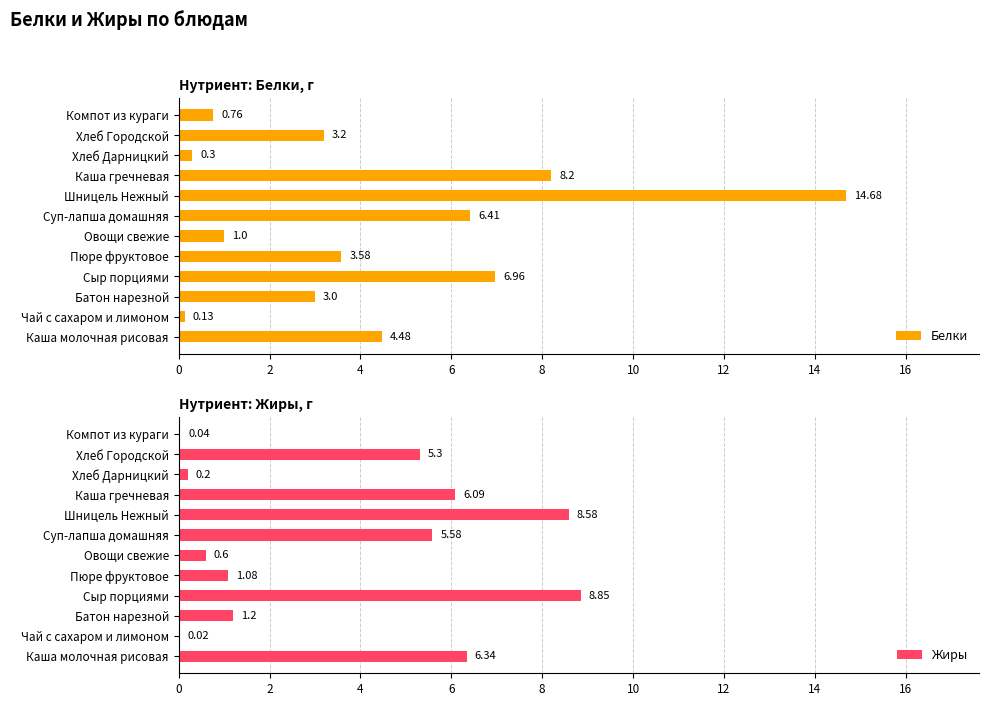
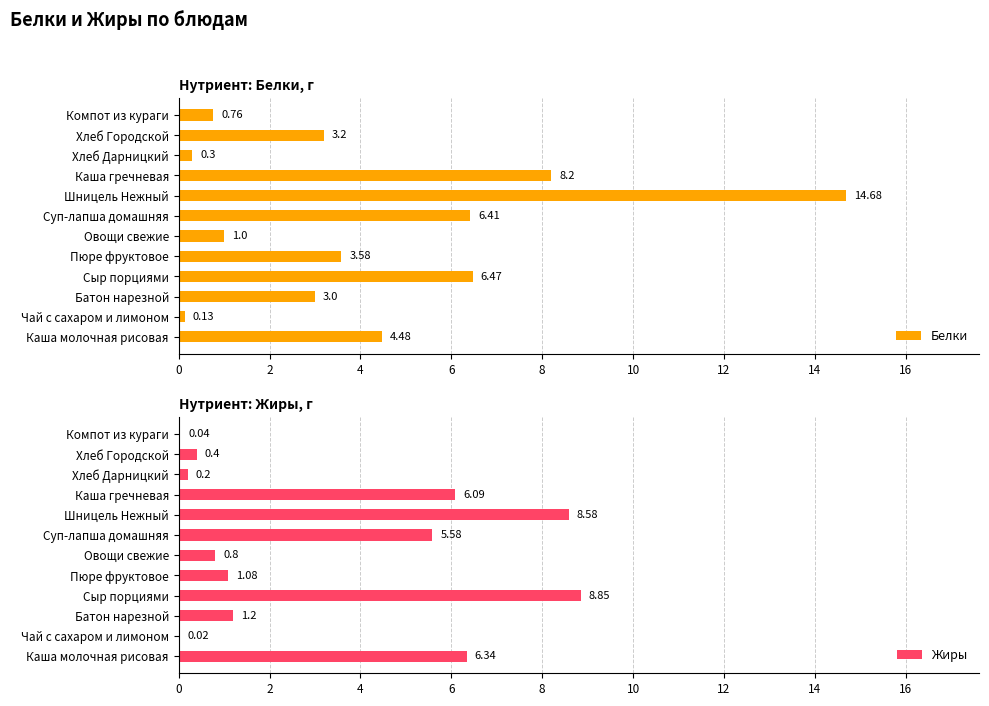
  {
    "Нутриент: Белки, г": {
      "Компот из кураги": 0.76,
      "Хлеб Городской": 3.2,
      "Хлеб Дарницкий": 0.3,
      "Каша гречневая": 8.2,
      "Шницель Нежный": 14.68,
      "Суп-лапша домашняя": 6.41,
      "Овощи свежие": 1.0,
      "Пюре фруктовое": 3.58,
-     "Сыр порциями": 6.96,
+     "Сыр порциями": 6.47,
      "Батон нарезной": 3.0,
      "Чай с сахаром и лимоном": 0.13,
      "Каша молочная рисовая": 4.48
    },
    "Нутриент: Жиры, г": {
      "Компот из кураги": 0.04,
-     "Хлеб Городской": 5.3,
+     "Хлеб Городской": 0.4,
      "Хлеб Дарницкий": 0.2,
      "Каша гречневая": 6.09,
      "Шницель Нежный": 8.58,
      "Суп-лапша домашняя": 5.58,
-     "Овощи свежие": 0.6,
+     "Овощи свежие": 0.8,
      "Пюре фруктовое": 1.08,
      "Сыр порциями": 8.85,
      "Батон нарезной": 1.2,
      "Чай с сахаром и лимоном": 0.02,
      "Каша молочная рисовая": 6.34
    }
  }
